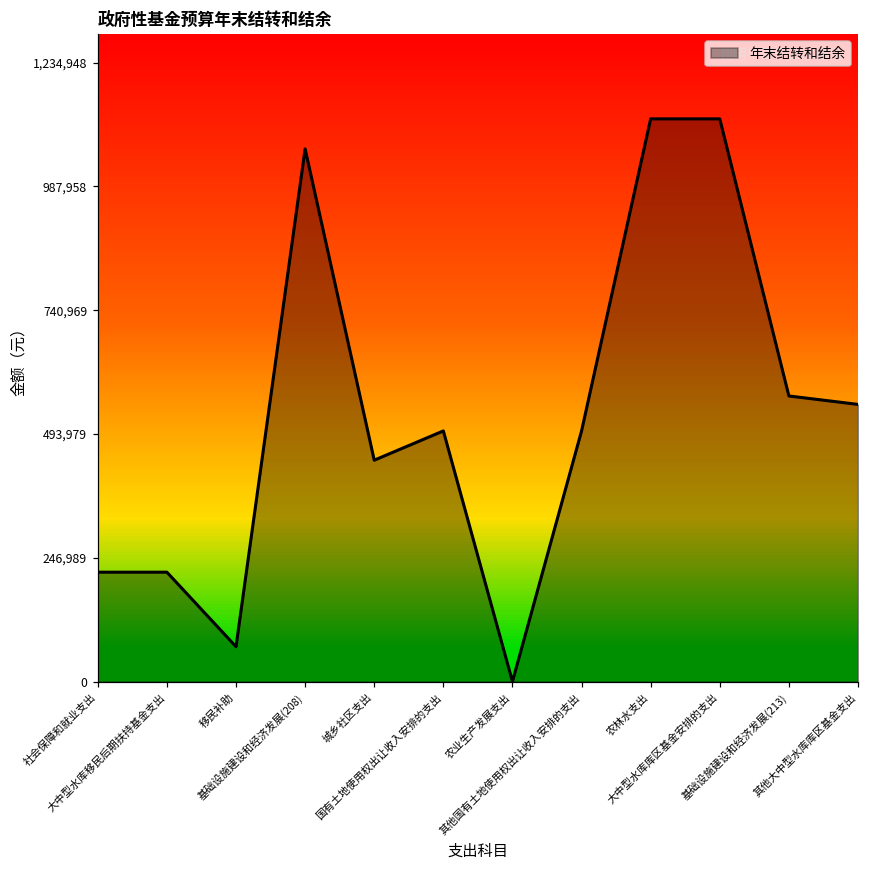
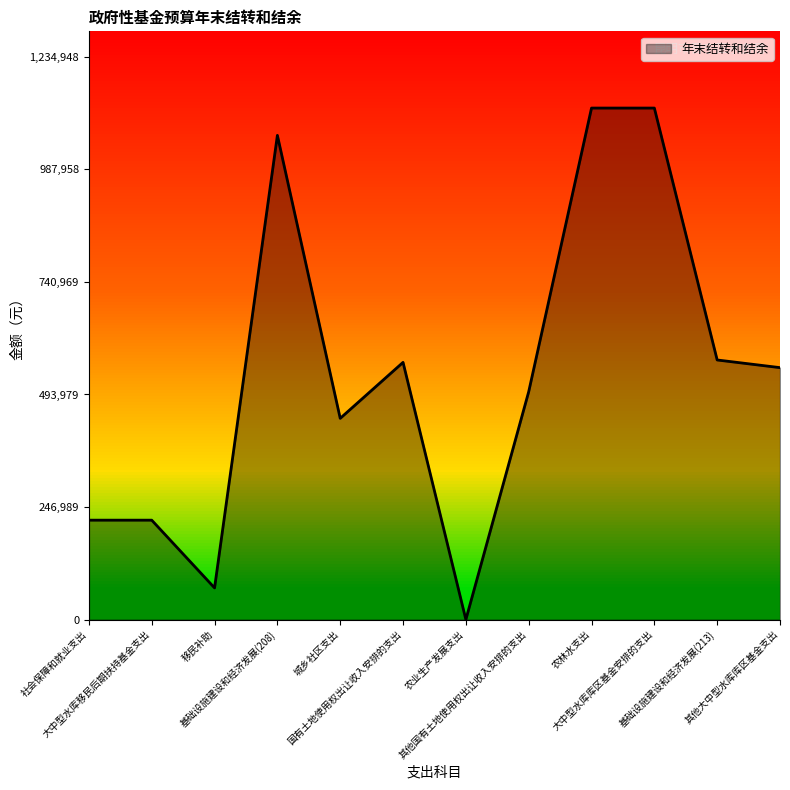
  {
    "年末结转和结余": {
      "大中型水库移民后期扶持基金支出": "220,000",
      "移民补助": "70,000",
      "基础设施建设和经济发展(208)": "1,060,000",
      "城乡社区支出": "440,000",
-     "国有土地使用权出让收入安排的支出": "500,000",
+     "国有土地使用权出让收入安排的支出": "560,000",
      "农业生产发展支出": "0",
      "其他国有土地使用权出让收入安排的支出": "500,000",
      "农林水支出": "1,120,000",
      "大中型水库库区基金安排的支出": "1,120,000",
      "基础设施建设和经济发展(213)": "570,000"
    }
  }
